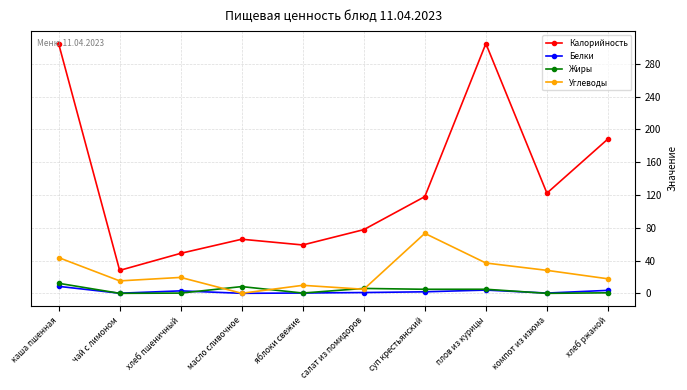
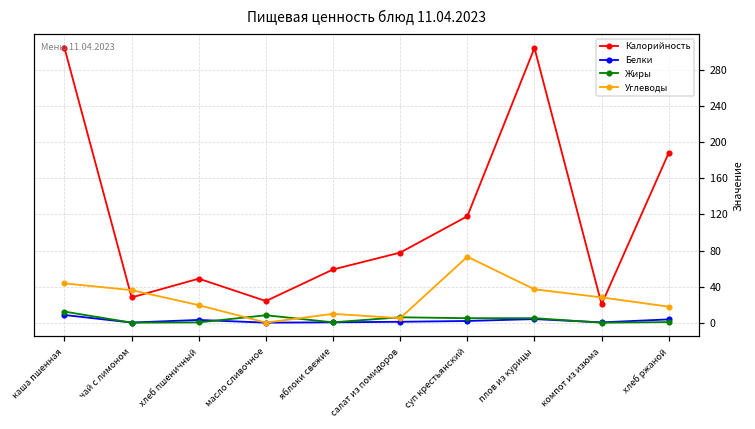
  {
    "Калорийность": {
      "чай с лимоном": 30,
      "хлеб пшеничный": 50,
-     "масло сливочное": 70,
+     "масло сливочное": 20,
      "яблоки свежие": 60,
      "салат из помидоров": 80,
      "суп крестьянский": 120,
      "плов из курицы": 300,
-     "компот из изюма": 120,
+     "компот из изюма": 20,
      "хлеб ржаной": 190
    },
    "Белки": {
      "каша пшенная": 10,
      "салат из помидоров": 0
    },
    "Жиры": {
      "каша пшенная": 10,
      "масло сливочное": 10
    },
    "Углеводы": {
      "каша пшенная": 40,
-     "чай с лимоном": 20,
+     "чай с лимоном": 40,
      "хлеб пшеничный": 20,
      "яблоки свежие": 10,
      "суп крестьянский": 70,
      "плов из курицы": 40,
      "компот из изюма": 30,
      "хлеб ржаной": 20
    }
  }
